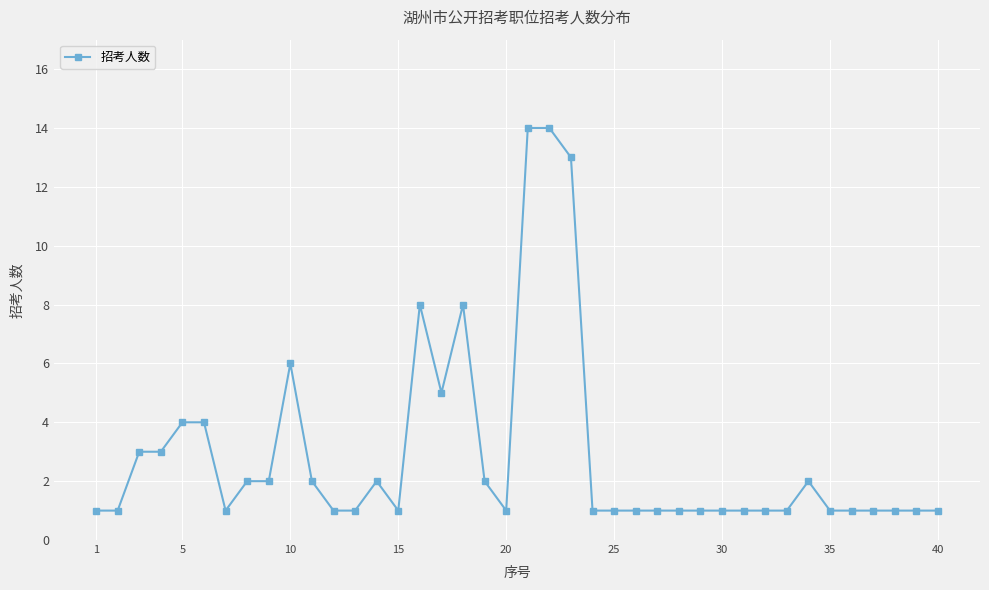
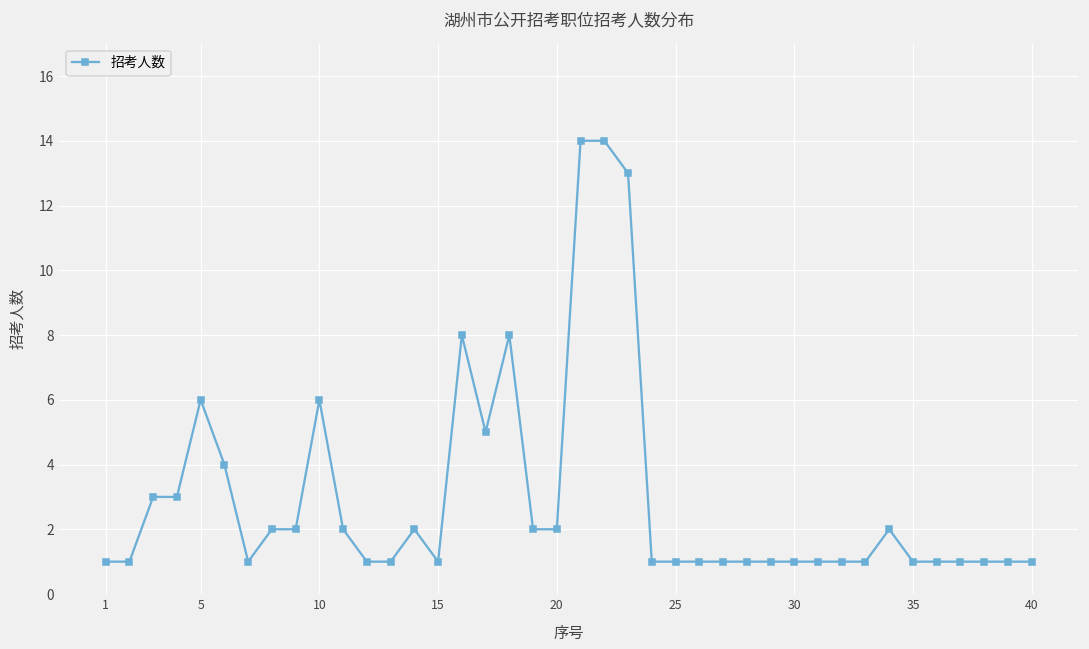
  {
    "1": 1,
-   "5": 4,
+   "5": 6,
    "10": 6,
    "15": 1,
-   "20": 1,
+   "20": 2,
    "25": 1,
    "30": 1,
    "35": 1,
    "40": 1
  }
